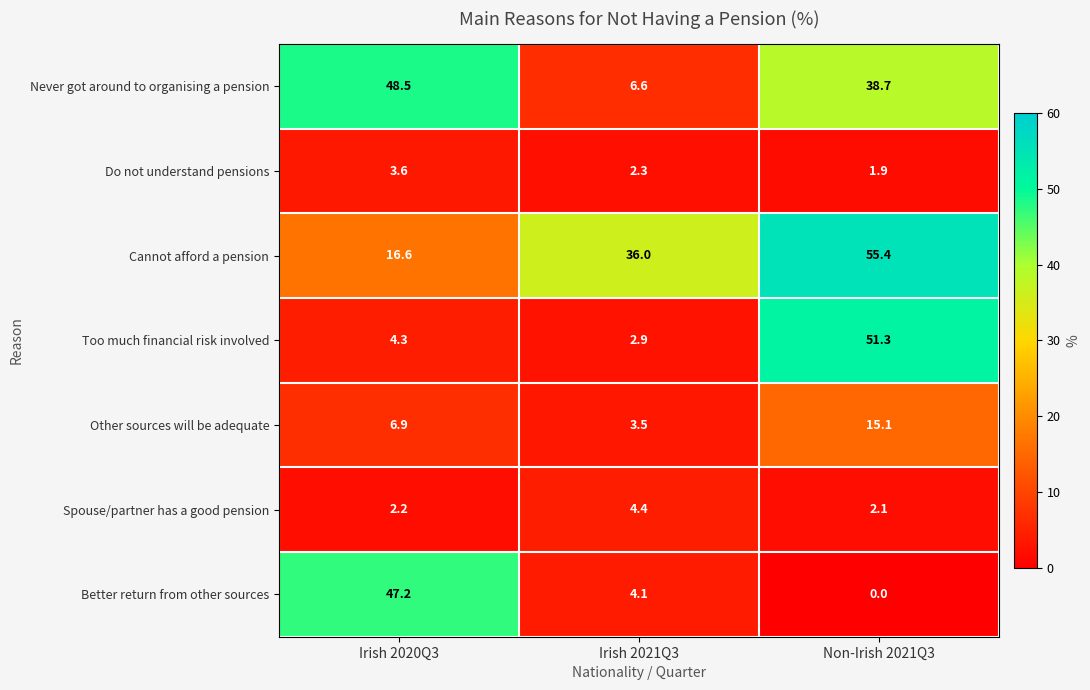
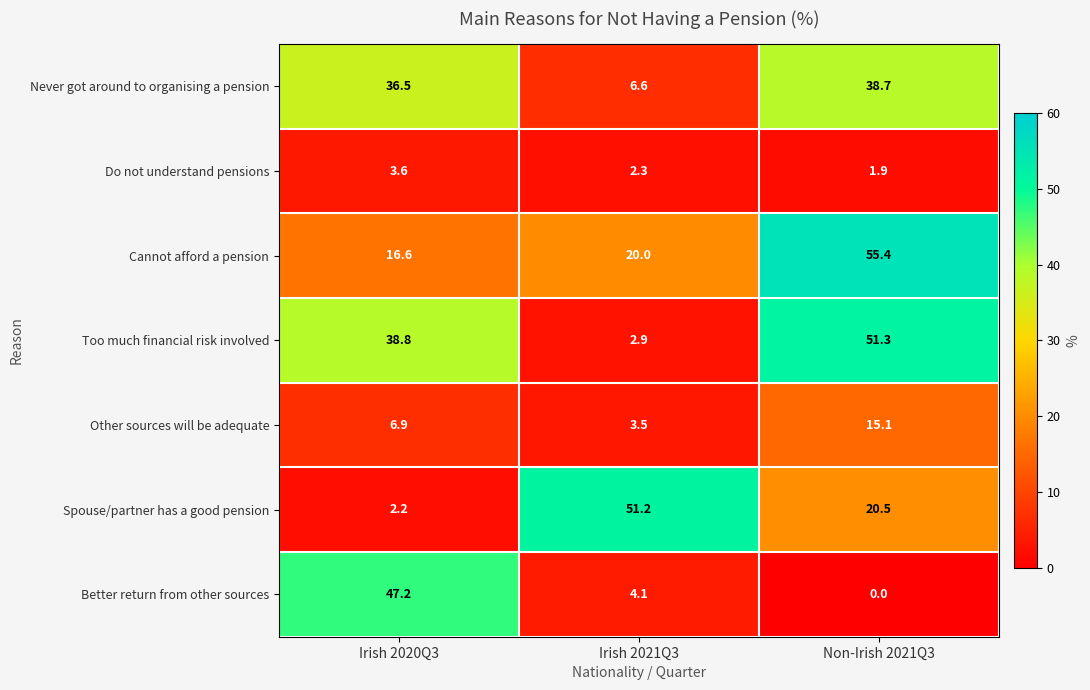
  {
    "Never got around to organising a pension": {
-     "Irish 2020Q3": 48.5,
+     "Irish 2020Q3": 36.5,
      "Irish 2021Q3": 6.6,
      "Non-Irish 2021Q3": 38.7
    },
    "Do not understand pensions": {
      "Irish 2020Q3": 3.6,
      "Irish 2021Q3": 2.3,
      "Non-Irish 2021Q3": 1.9
    },
    "Cannot afford a pension": {
      "Irish 2020Q3": 16.6,
-     "Irish 2021Q3": 36.0,
+     "Irish 2021Q3": 20.0,
      "Non-Irish 2021Q3": 55.4
    },
    "Too much financial risk involved": {
-     "Irish 2020Q3": 4.3,
+     "Irish 2020Q3": 38.8,
      "Irish 2021Q3": 2.9,
      "Non-Irish 2021Q3": 51.3
    },
    "Other sources will be adequate": {
      "Irish 2020Q3": 6.9,
      "Irish 2021Q3": 3.5,
      "Non-Irish 2021Q3": 15.1
    },
    "Spouse/partner has a good pension": {
      "Irish 2020Q3": 2.2,
-     "Irish 2021Q3": 4.4,
-     "Non-Irish 2021Q3": 2.1
+     "Irish 2021Q3": 51.2,
+     "Non-Irish 2021Q3": 20.5
    },
    "Better return from other sources": {
      "Irish 2020Q3": 47.2,
      "Irish 2021Q3": 4.1,
      "Non-Irish 2021Q3": 0.0
    }
  }
